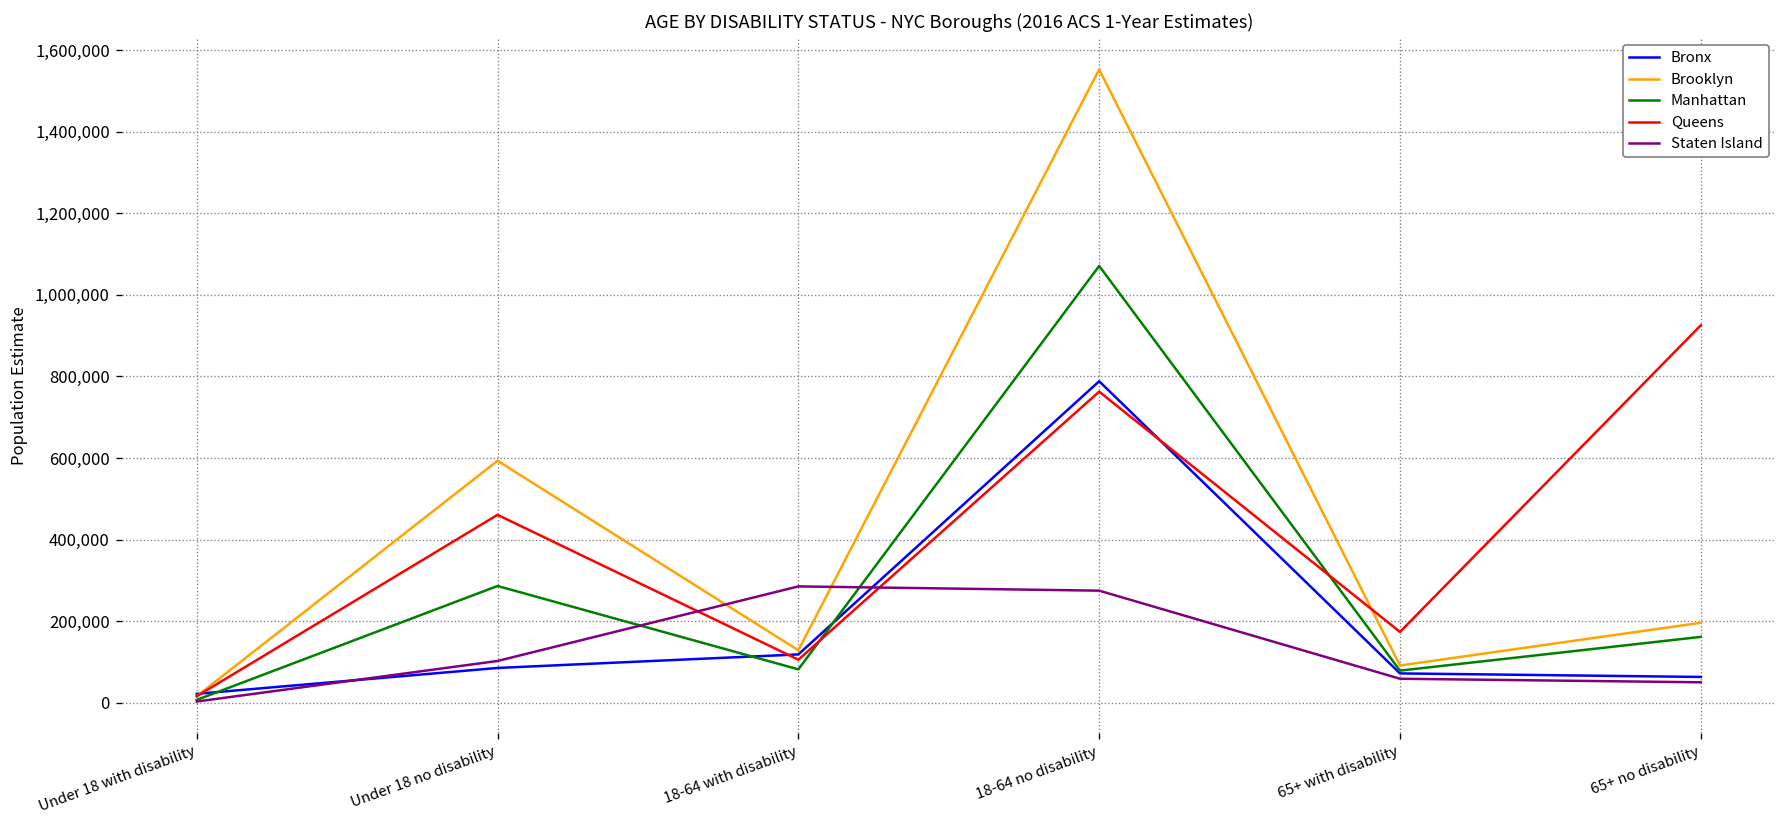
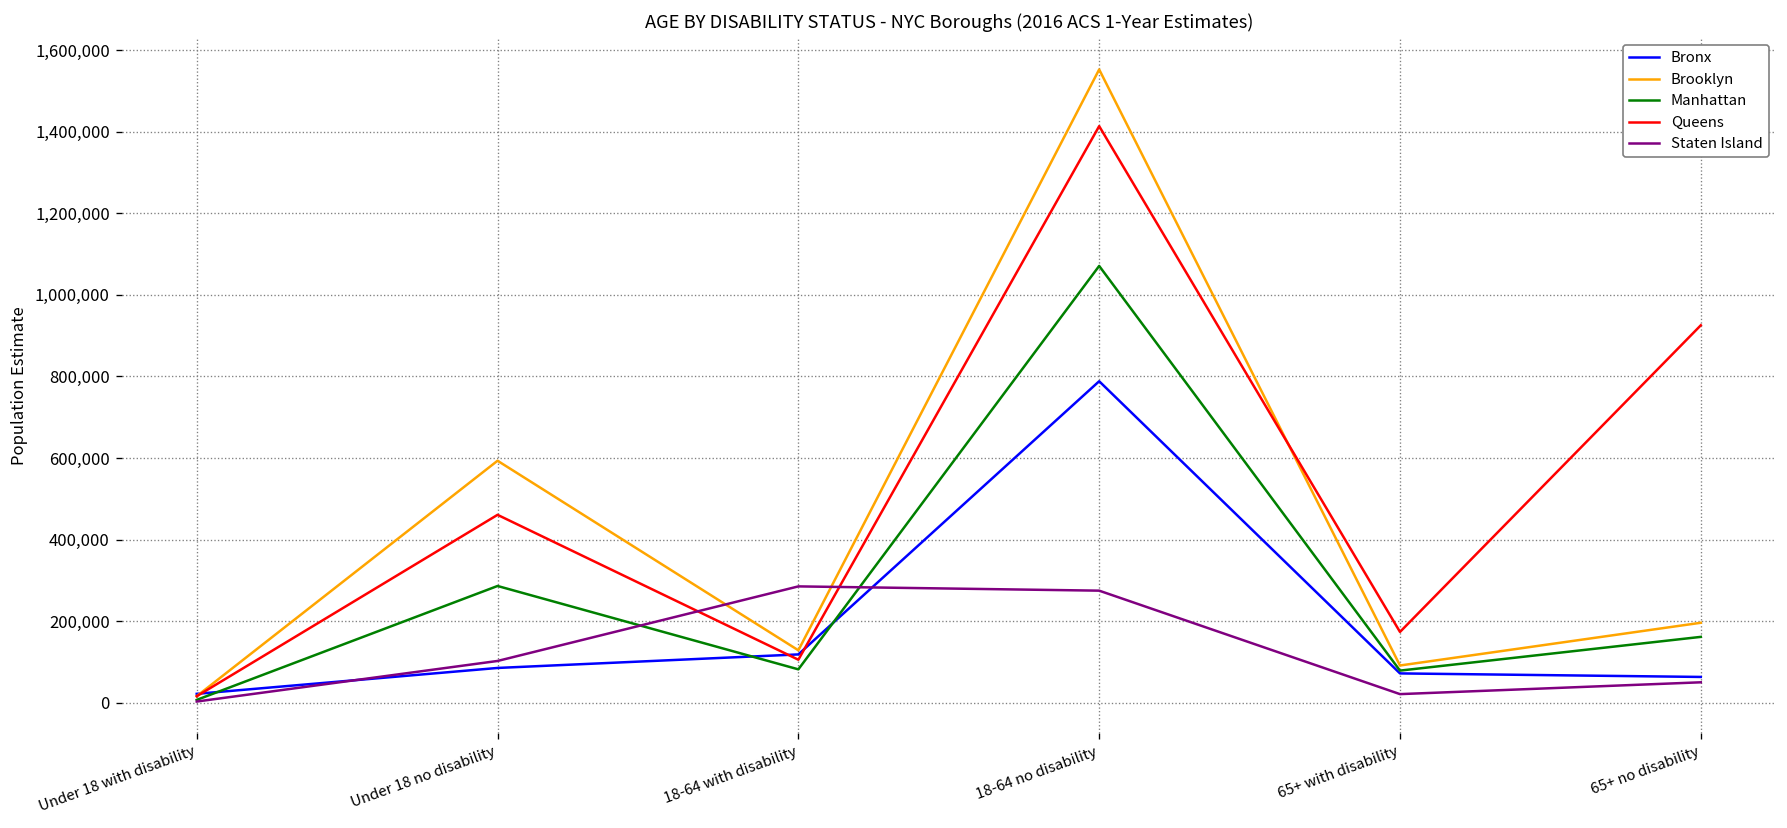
  {
    "Bronx": {
      "Under 18 no disability": "90,000",
      "18-64 with disability": "120,000",
      "18-64 no disability": "790,000",
      "65+ no disability": "60,000"
    },
    "Brooklyn": {
      "Under 18 no disability": "590,000",
      "18-64 with disability": "130,000",
      "18-64 no disability": "1,550,000",
      "65+ with disability": "90,000",
      "65+ no disability": "200,000"
    },
    "Manhattan": {
      "Under 18 no disability": "290,000",
      "18-64 with disability": "80,000",
      "18-64 no disability": "1,070,000",
      "65+ no disability": "160,000"
    },
    "Queens": {
      "Under 18 no disability": "460,000",
      "18-64 with disability": "110,000",
-     "18-64 no disability": "760,000",
+     "18-64 no disability": "1,410,000",
      "65+ with disability": "170,000",
      "65+ no disability": "930,000"
    },
    "Staten Island": {
      "Under 18 no disability": "100,000",
      "18-64 with disability": "290,000",
      "18-64 no disability": "270,000",
-     "65+ with disability": "60,000",
+     "65+ with disability": "20,000",
      "65+ no disability": "50,000"
    }
  }
